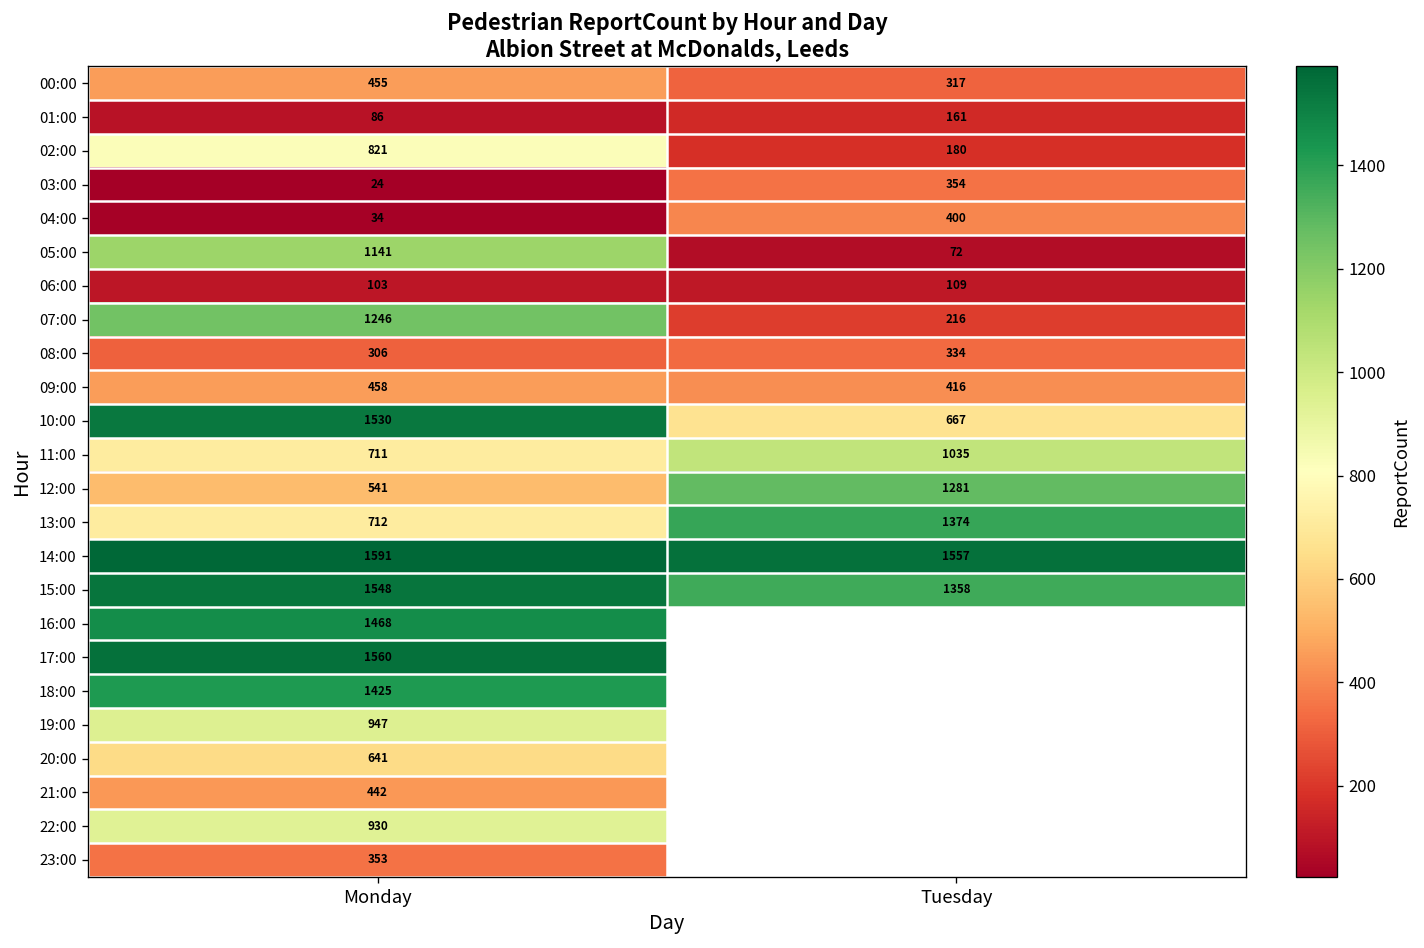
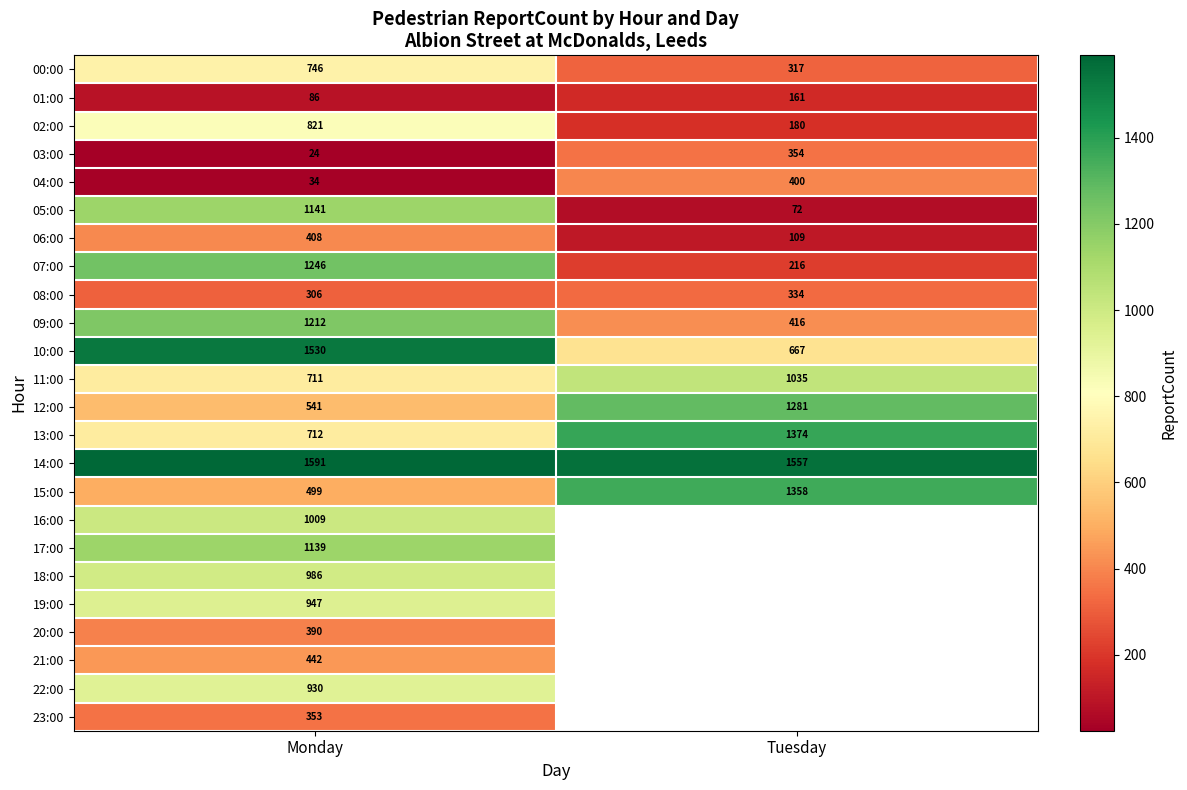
  {
    "00:00": {
-     "Monday": 455,
+     "Monday": 746,
      "Tuesday": 317
    },
    "01:00": {
      "Monday": 86,
      "Tuesday": 161
    },
    "02:00": {
      "Monday": 821,
      "Tuesday": 180
    },
    "03:00": {
      "Monday": 24,
      "Tuesday": 354
    },
    "04:00": {
      "Monday": 34,
      "Tuesday": 400
    },
    "05:00": {
      "Monday": 1141,
      "Tuesday": 72
    },
    "06:00": {
-     "Monday": 103,
+     "Monday": 408,
      "Tuesday": 109
    },
    "07:00": {
      "Monday": 1246,
      "Tuesday": 216
    },
    "08:00": {
      "Monday": 306,
      "Tuesday": 334
    },
    "09:00": {
-     "Monday": 458,
+     "Monday": 1212,
      "Tuesday": 416
    },
    "10:00": {
      "Monday": 1530,
      "Tuesday": 667
    },
    "11:00": {
      "Monday": 711,
      "Tuesday": 1035
    },
    "12:00": {
      "Monday": 541,
      "Tuesday": 1281
    },
    "13:00": {
      "Monday": 712,
      "Tuesday": 1374
    },
    "14:00": {
      "Monday": 1591,
      "Tuesday": 1557
    },
    "15:00": {
-     "Monday": 1548,
+     "Monday": 499,
      "Tuesday": 1358
    },
    "16:00": {
-     "Monday": 1468
+     "Monday": 1009
    },
    "17:00": {
-     "Monday": 1560
+     "Monday": 1139
    },
    "18:00": {
-     "Monday": 1425
+     "Monday": 986
    },
    "19:00": {
      "Monday": 947
    },
    "20:00": {
-     "Monday": 641
+     "Monday": 390
    },
    "21:00": {
      "Monday": 442
    },
    "22:00": {
      "Monday": 930
    },
    "23:00": {
      "Monday": 353
    }
  }
